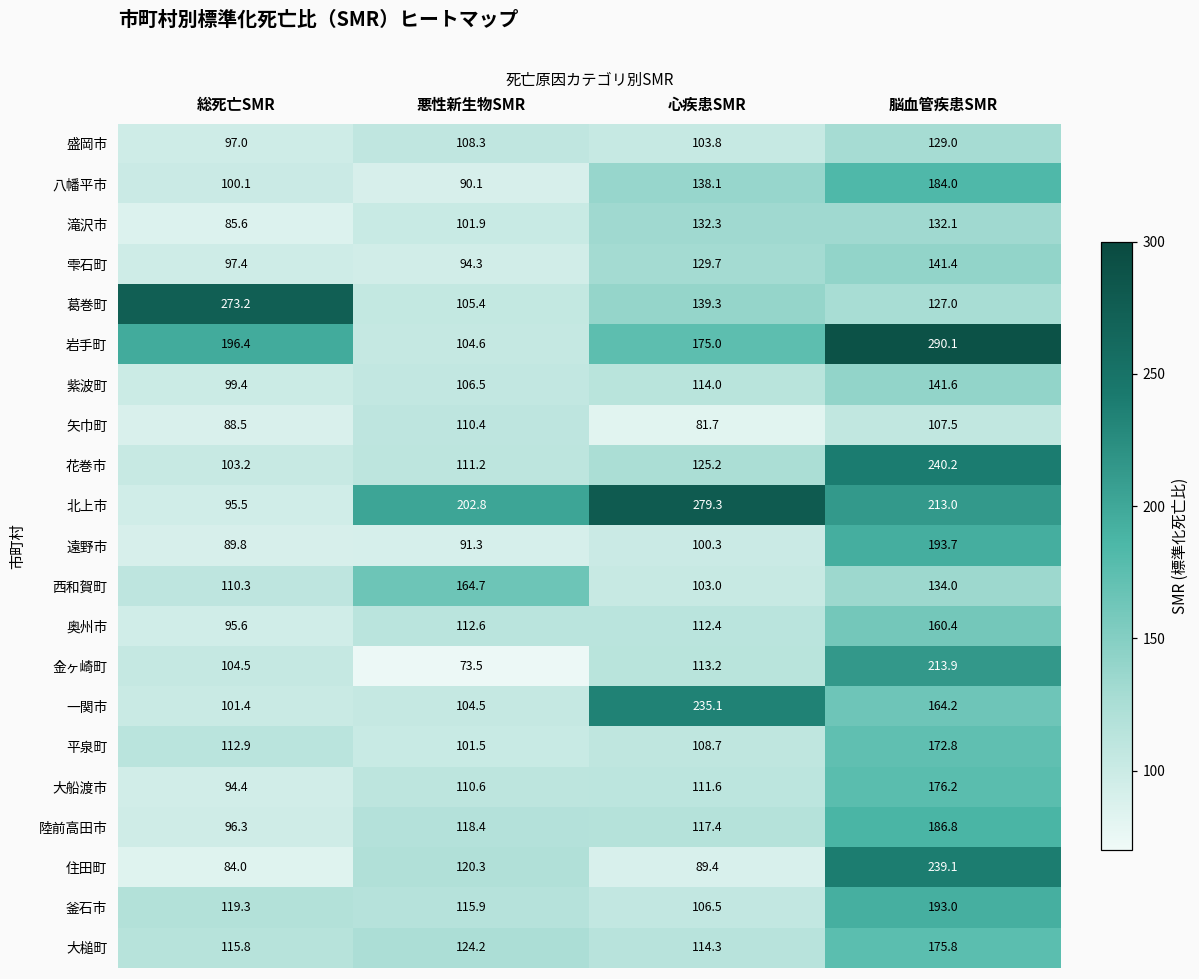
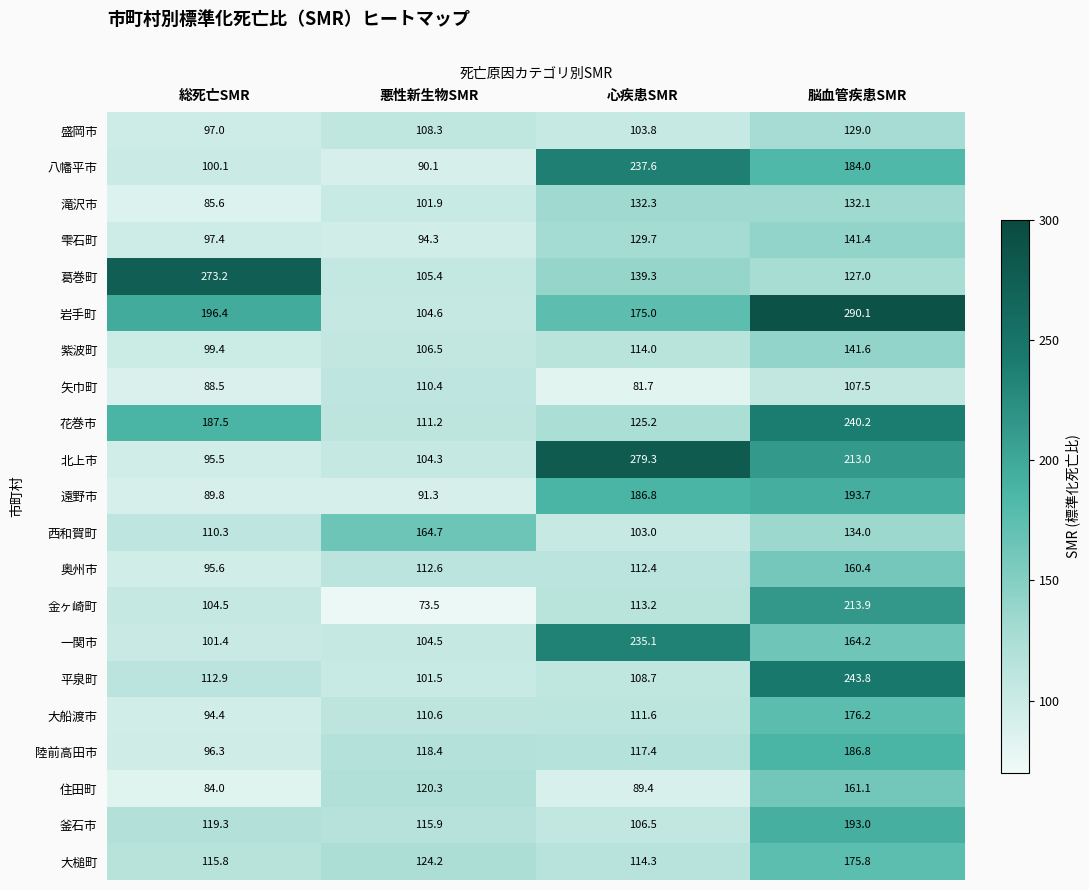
  {
    "盛岡市": {
      "総死亡SMR": 97.0,
      "悪性新生物SMR": 108.3,
      "心疾患SMR": 103.8,
      "脳血管疾患SMR": 129.0
    },
    "八幡平市": {
      "総死亡SMR": 100.1,
      "悪性新生物SMR": 90.1,
-     "心疾患SMR": 138.1,
+     "心疾患SMR": 237.6,
      "脳血管疾患SMR": 184.0
    },
    "滝沢市": {
      "総死亡SMR": 85.6,
      "悪性新生物SMR": 101.9,
      "心疾患SMR": 132.3,
      "脳血管疾患SMR": 132.1
    },
    "雫石町": {
      "総死亡SMR": 97.4,
      "悪性新生物SMR": 94.3,
      "心疾患SMR": 129.7,
      "脳血管疾患SMR": 141.4
    },
    "葛巻町": {
      "総死亡SMR": 273.2,
      "悪性新生物SMR": 105.4,
      "心疾患SMR": 139.3,
      "脳血管疾患SMR": 127.0
    },
    "岩手町": {
      "総死亡SMR": 196.4,
      "悪性新生物SMR": 104.6,
      "心疾患SMR": 175.0,
      "脳血管疾患SMR": 290.1
    },
    "紫波町": {
      "総死亡SMR": 99.4,
      "悪性新生物SMR": 106.5,
      "心疾患SMR": 114.0,
      "脳血管疾患SMR": 141.6
    },
    "矢巾町": {
      "総死亡SMR": 88.5,
      "悪性新生物SMR": 110.4,
      "心疾患SMR": 81.7,
      "脳血管疾患SMR": 107.5
    },
    "花巻市": {
-     "総死亡SMR": 103.2,
+     "総死亡SMR": 187.5,
      "悪性新生物SMR": 111.2,
      "心疾患SMR": 125.2,
      "脳血管疾患SMR": 240.2
    },
    "北上市": {
      "総死亡SMR": 95.5,
-     "悪性新生物SMR": 202.8,
+     "悪性新生物SMR": 104.3,
      "心疾患SMR": 279.3,
      "脳血管疾患SMR": 213.0
    },
    "遠野市": {
      "総死亡SMR": 89.8,
      "悪性新生物SMR": 91.3,
-     "心疾患SMR": 100.3,
+     "心疾患SMR": 186.8,
      "脳血管疾患SMR": 193.7
    },
    "西和賀町": {
      "総死亡SMR": 110.3,
      "悪性新生物SMR": 164.7,
      "心疾患SMR": 103.0,
      "脳血管疾患SMR": 134.0
    },
    "奥州市": {
      "総死亡SMR": 95.6,
      "悪性新生物SMR": 112.6,
      "心疾患SMR": 112.4,
      "脳血管疾患SMR": 160.4
    },
    "金ヶ崎町": {
      "総死亡SMR": 104.5,
      "悪性新生物SMR": 73.5,
      "心疾患SMR": 113.2,
      "脳血管疾患SMR": 213.9
    },
    "一関市": {
      "総死亡SMR": 101.4,
      "悪性新生物SMR": 104.5,
      "心疾患SMR": 235.1,
      "脳血管疾患SMR": 164.2
    },
    "平泉町": {
      "総死亡SMR": 112.9,
      "悪性新生物SMR": 101.5,
      "心疾患SMR": 108.7,
-     "脳血管疾患SMR": 172.8
+     "脳血管疾患SMR": 243.8
    },
    "大船渡市": {
      "総死亡SMR": 94.4,
      "悪性新生物SMR": 110.6,
      "心疾患SMR": 111.6,
      "脳血管疾患SMR": 176.2
    },
    "陸前高田市": {
      "総死亡SMR": 96.3,
      "悪性新生物SMR": 118.4,
      "心疾患SMR": 117.4,
      "脳血管疾患SMR": 186.8
    },
    "住田町": {
      "総死亡SMR": 84.0,
      "悪性新生物SMR": 120.3,
      "心疾患SMR": 89.4,
-     "脳血管疾患SMR": 239.1
+     "脳血管疾患SMR": 161.1
    },
    "釜石市": {
      "総死亡SMR": 119.3,
      "悪性新生物SMR": 115.9,
      "心疾患SMR": 106.5,
      "脳血管疾患SMR": 193.0
    },
    "大槌町": {
      "総死亡SMR": 115.8,
      "悪性新生物SMR": 124.2,
      "心疾患SMR": 114.3,
      "脳血管疾患SMR": 175.8
    }
  }
